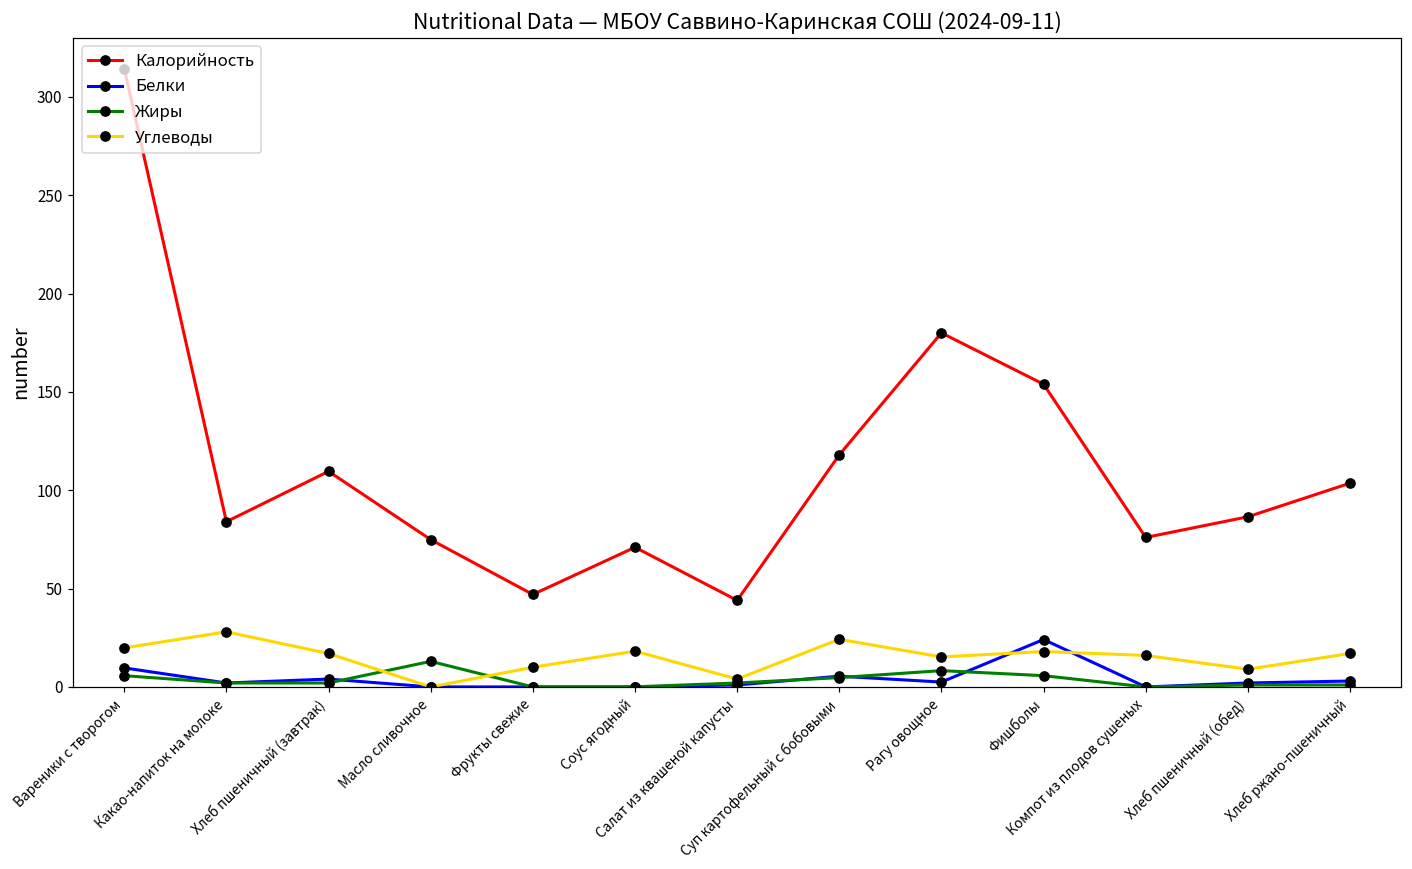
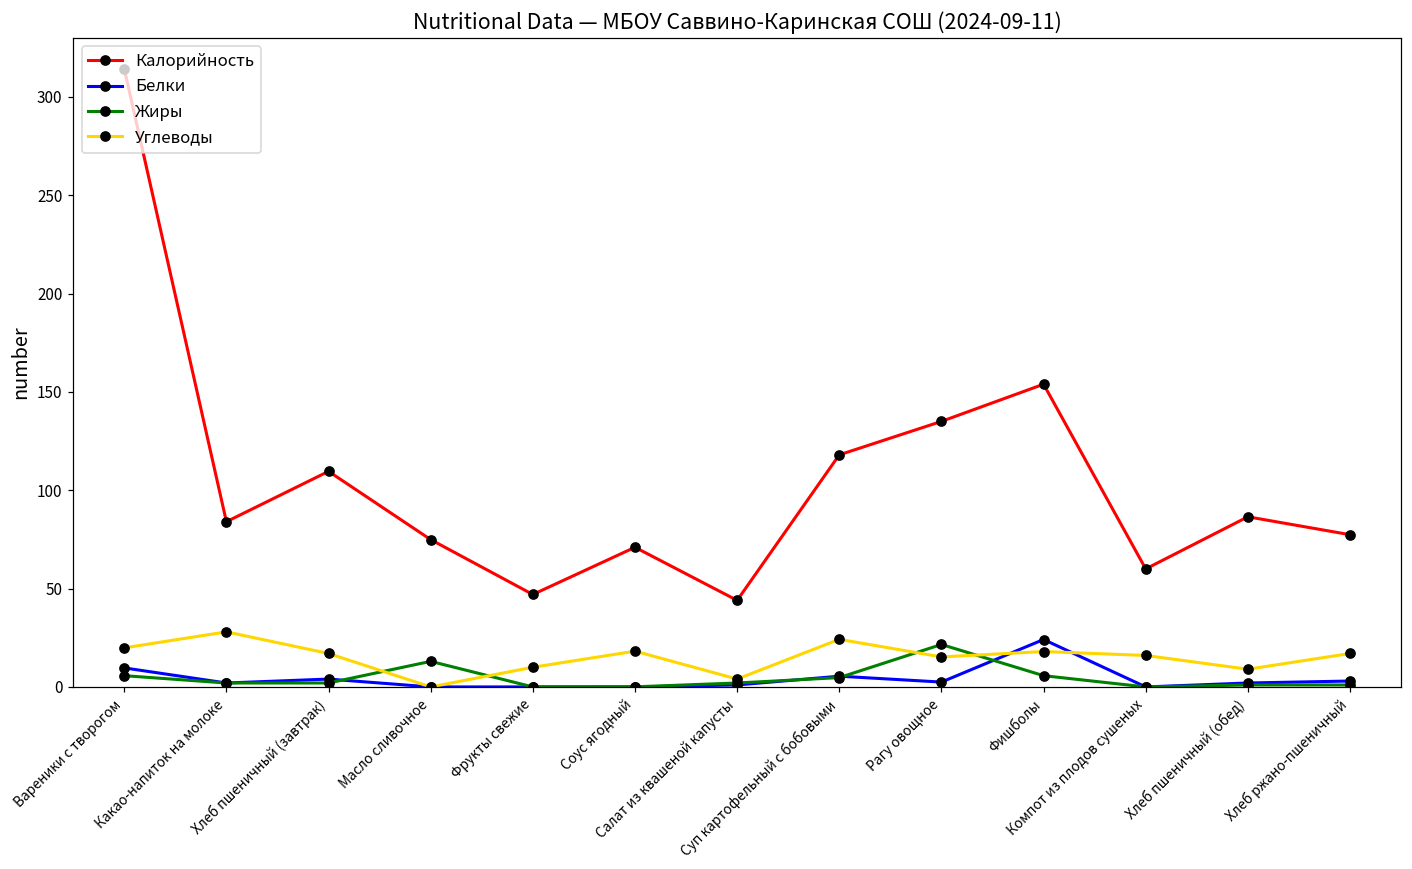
  {
    "Калорийность": {
      "Какао-напиток на молоке": 84,
      "Хлеб пшеничный (завтрак)": 110,
      "Масло сливочное": 75,
      "Фрукты свежие": 47,
      "Соус ягодный": 71,
      "Салат из квашеной капусты": 44,
      "Суп картофельный с бобовыми": 118,
-     "Рагу овощное": 180,
+     "Рагу овощное": 135,
      "Фишболы": 154,
-     "Компот из плодов сушеных": 76,
+     "Компот из плодов сушеных": 60,
      "Хлеб пшеничный (обед)": 87,
-     "Хлеб ржано-пшеничный": 104
+     "Хлеб ржано-пшеничный": 77
    },
    "Белки": {
      "Вареники с творогом": 10,
      "Хлеб пшеничный (завтрак)": 4,
      "Рагу овощное": 2,
      "Фишболы": 24,
      "Хлеб ржано-пшеничный": 3
    },
    "Жиры": {
      "Вареники с творогом": 6,
      "Хлеб пшеничный (завтрак)": 2,
      "Масло сливочное": 13,
-     "Рагу овощное": 8,
+     "Рагу овощное": 22,
      "Фишболы": 6,
      "Хлеб ржано-пшеничный": 1
    },
    "Углеводы": {
      "Вареники с творогом": 20,
      "Какао-напиток на молоке": 28,
      "Хлеб пшеничный (завтрак)": 17,
      "Фрукты свежие": 10,
      "Соус ягодный": 18,
      "Салат из квашеной капусты": 4,
      "Суп картофельный с бобовыми": 24,
      "Рагу овощное": 15,
      "Фишболы": 18,
      "Компот из плодов сушеных": 16,
      "Хлеб пшеничный (обед)": 9,
      "Хлеб ржано-пшеничный": 17
    }
  }
